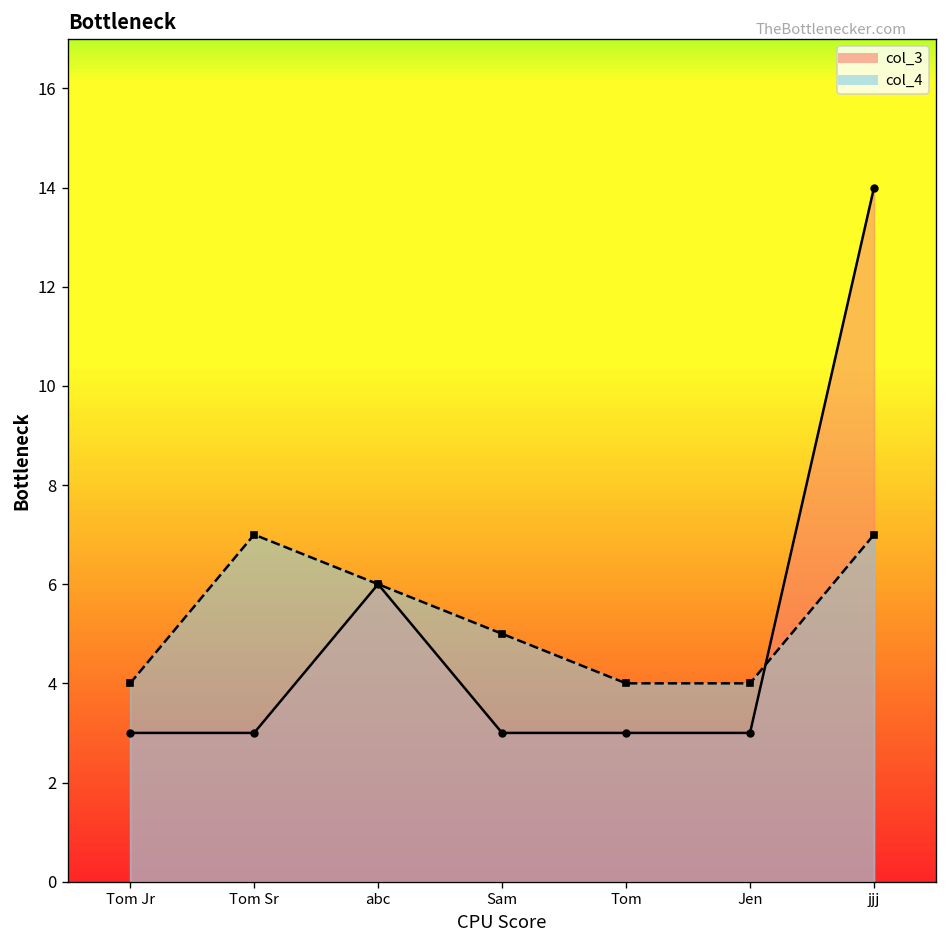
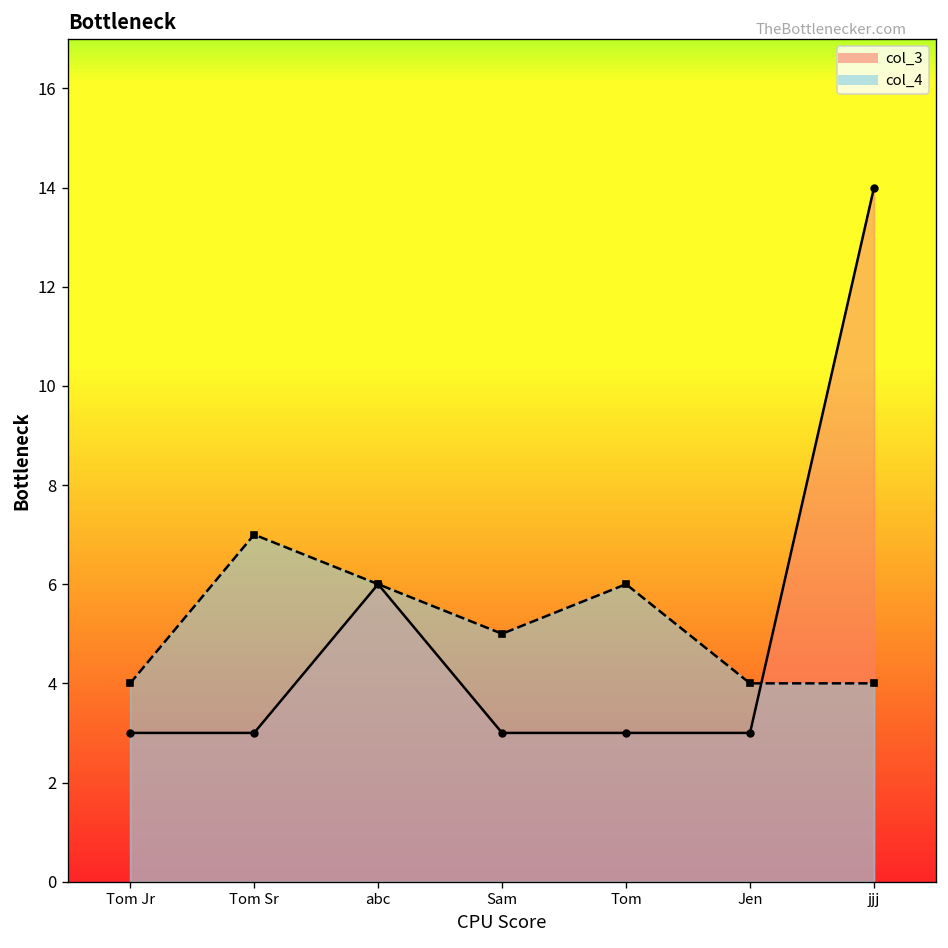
  {
    "col_3": {
      "Tom Jr": 3,
      "Tom Sr": 3,
      "Sam": 3,
      "Tom": 3,
      "Jen": 3,
      "jjj": 14
    },
    "col_4": {
      "Tom Jr": 4,
      "Tom Sr": 7,
      "Sam": 5,
-     "Tom": 4,
+     "Tom": 6,
      "Jen": 4,
-     "jjj": 7
+     "jjj": 4
    }
  }
